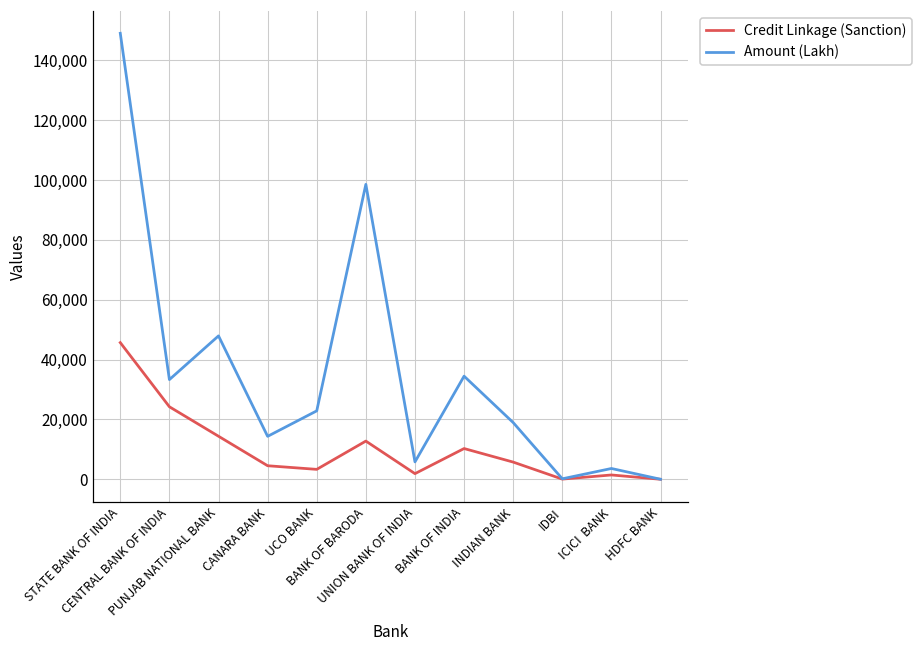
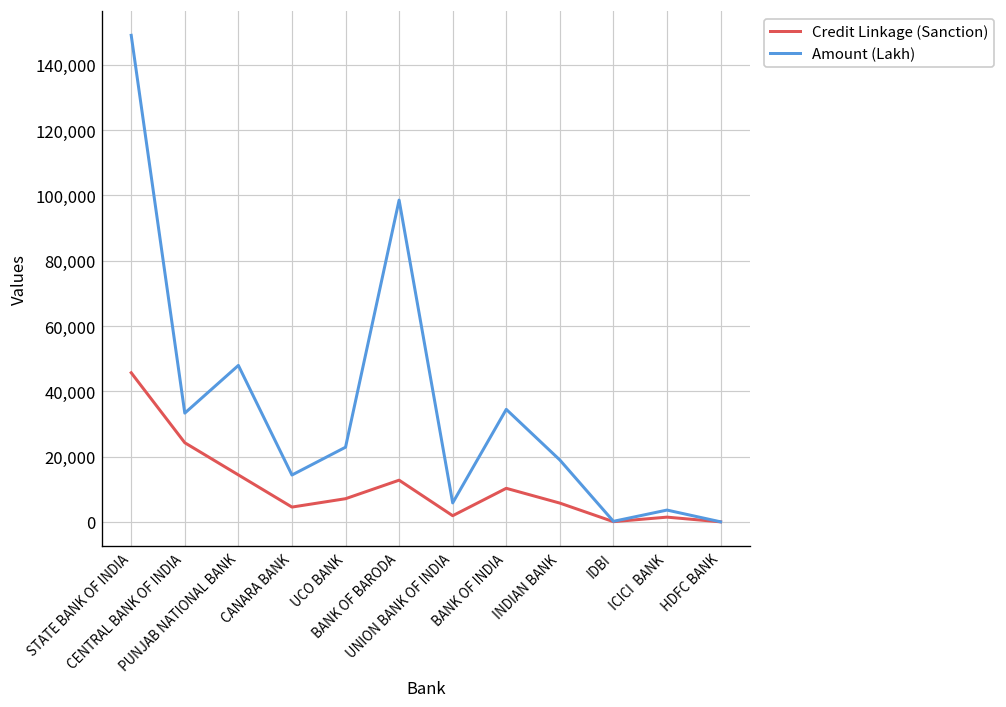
  {
    "Credit Linkage (Sanction)": {
      "STATE BANK OF INDIA": "46,000",
      "CENTRAL BANK OF INDIA": "24,000",
      "PUNJAB NATIONAL BANK": "14,000",
      "CANARA BANK": "5,000",
-     "UCO BANK": "3,000",
+     "UCO BANK": "7,000",
      "BANK OF BARODA": "13,000",
      "UNION BANK OF INDIA": "2,000",
      "BANK OF INDIA": "10,000",
      "INDIAN BANK": "6,000",
      "ICICI BANK": "1,000"
    },
    "Amount (Lakh)": {
      "STATE BANK OF INDIA": "149,000",
      "CENTRAL BANK OF INDIA": "33,000",
      "PUNJAB NATIONAL BANK": "48,000",
      "CANARA BANK": "14,000",
      "UCO BANK": "23,000",
      "BANK OF BARODA": "99,000",
      "UNION BANK OF INDIA": "6,000",
      "BANK OF INDIA": "34,000",
      "INDIAN BANK": "19,000",
      "ICICI BANK": "4,000"
    }
  }
